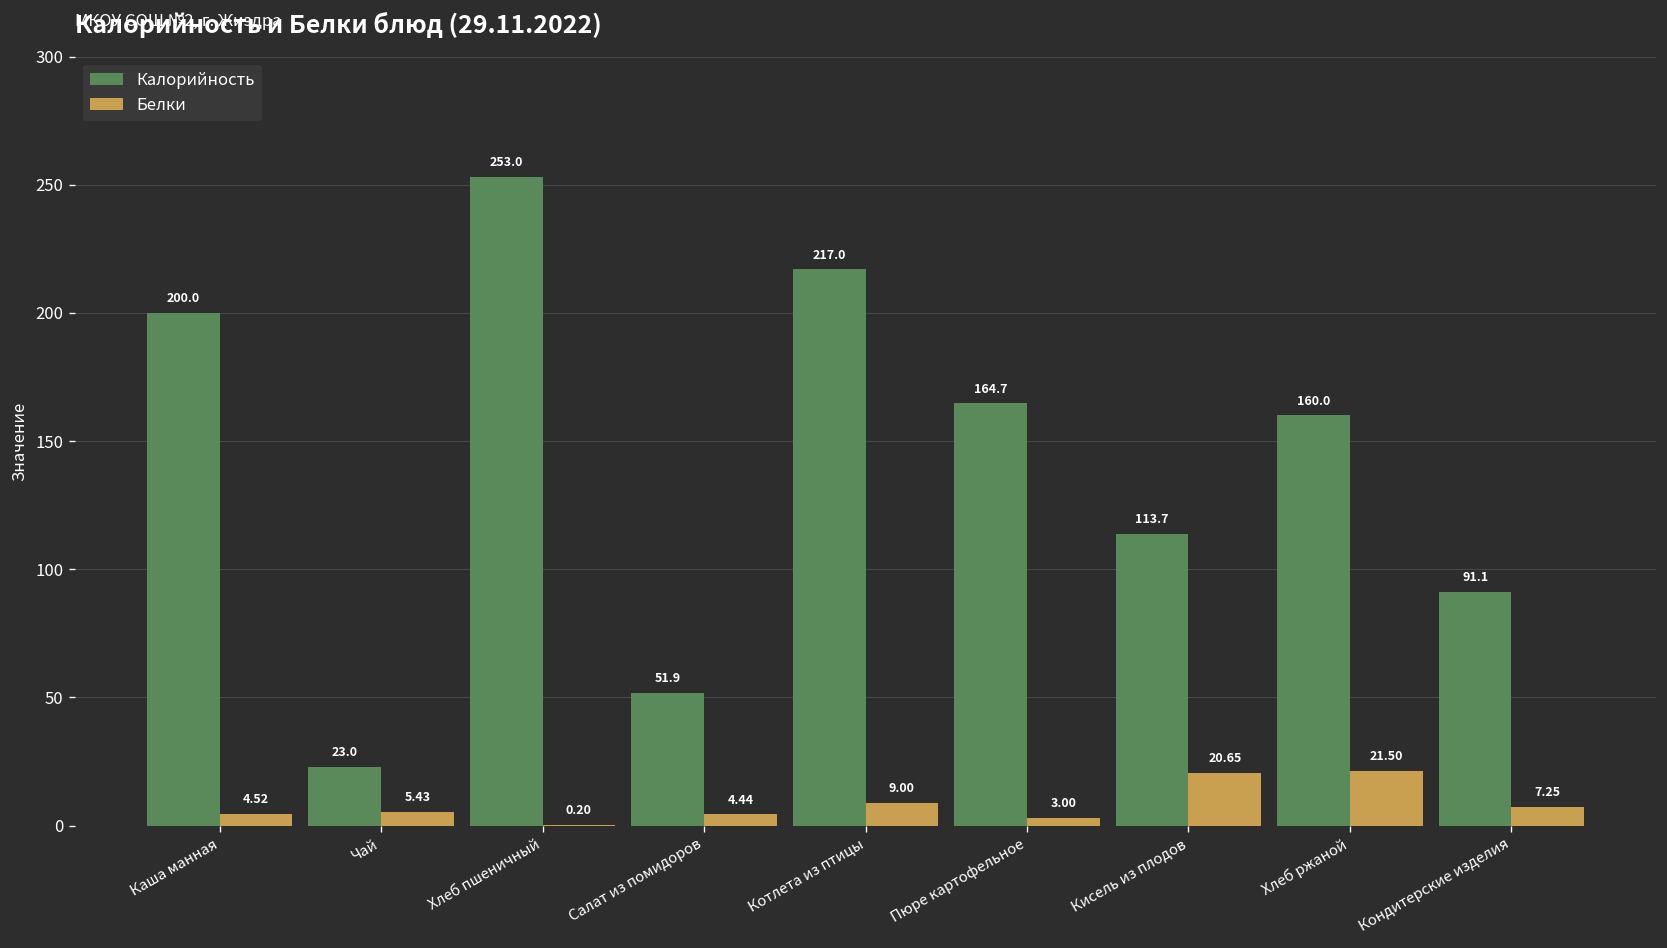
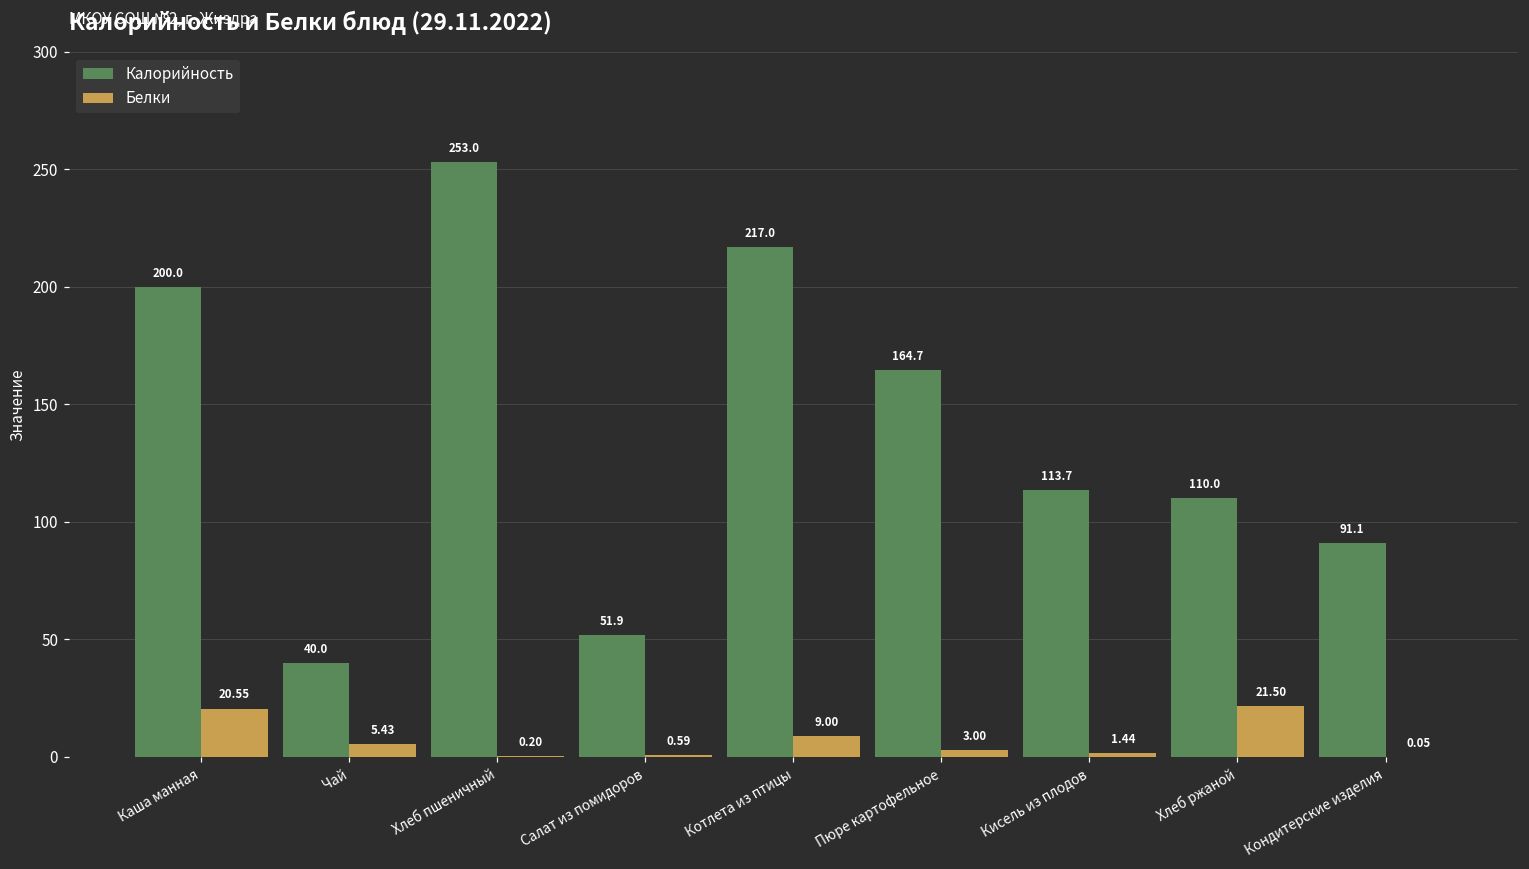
  {
    "Калорийность": {
      "Каша манная": 200.0,
-     "Чай": 23.0,
+     "Чай": 40.0,
      "Хлеб пшеничный": 253.0,
      "Салат из помидоров": 51.9,
      "Котлета из птицы": 217.0,
      "Пюре картофельное": 164.7,
      "Кисель из плодов": 113.7,
-     "Хлеб ржаной": 160.0,
+     "Хлеб ржаной": 110.0,
      "Кондитерские изделия": 91.1
    },
    "Белки": {
-     "Каша манная": 4.52,
+     "Каша манная": 20.55,
      "Чай": 5.43,
      "Хлеб пшеничный": 0.20,
-     "Салат из помидоров": 4.44,
+     "Салат из помидоров": 0.59,
      "Котлета из птицы": 9.00,
      "Пюре картофельное": 3.00,
-     "Кисель из плодов": 20.65,
+     "Кисель из плодов": 1.44,
      "Хлеб ржаной": 21.50,
-     "Кондитерские изделия": 7.25
+     "Кондитерские изделия": 0.05
    }
  }
